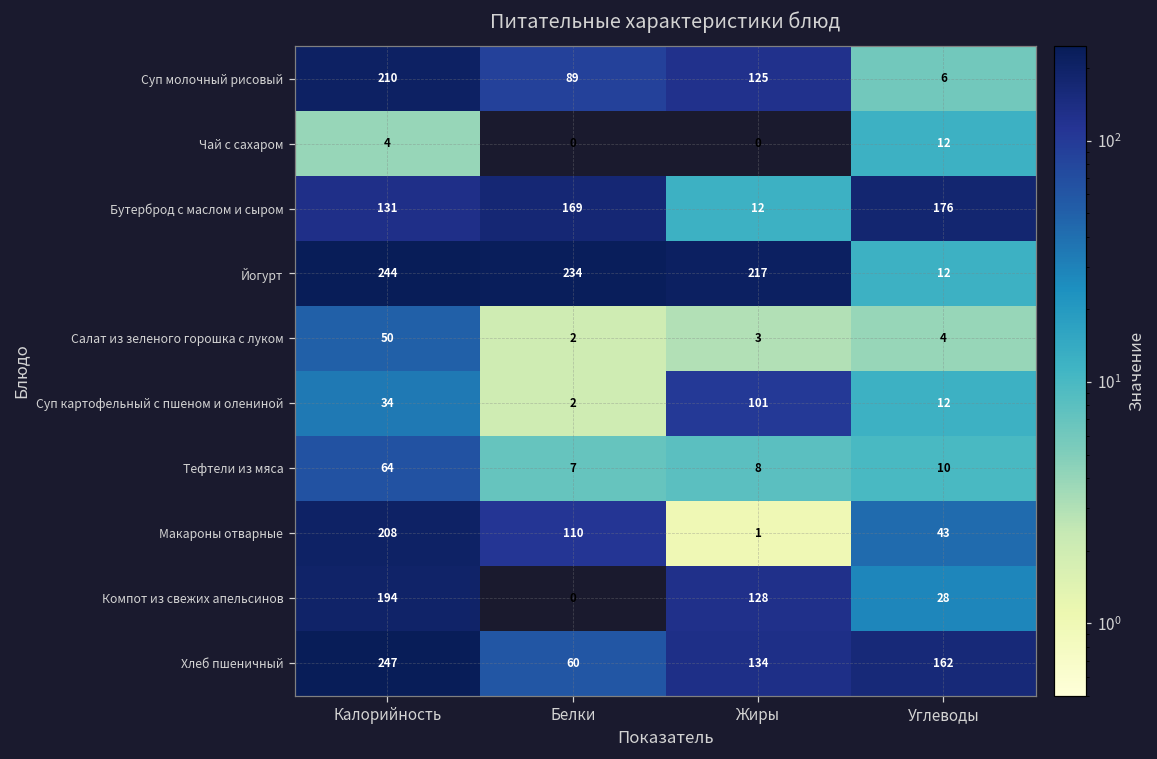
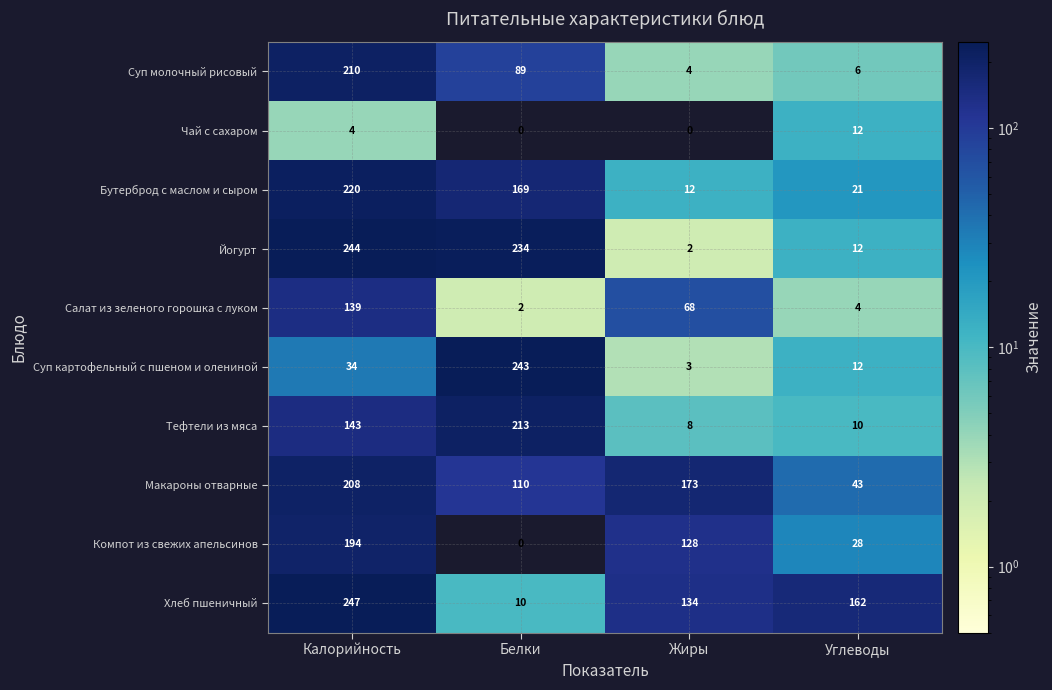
  {
    "Суп молочный рисовый": {
      "Калорийность": 210,
      "Белки": 89,
-     "Жиры": 125,
+     "Жиры": 4,
      "Углеводы": 6
    },
    "Чай с сахаром": {
      "Калорийность": 4,
      "Углеводы": 12
    },
    "Бутерброд с маслом и сыром": {
-     "Калорийность": 131,
+     "Калорийность": 220,
      "Белки": 169,
      "Жиры": 12,
-     "Углеводы": 176
+     "Углеводы": 21
    },
    "Йогурт": {
      "Калорийность": 244,
      "Белки": 234,
-     "Жиры": 217,
+     "Жиры": 2,
      "Углеводы": 12
    },
    "Салат из зеленого горошка с луком": {
-     "Калорийность": 50,
+     "Калорийность": 139,
      "Белки": 2,
-     "Жиры": 3,
+     "Жиры": 68,
      "Углеводы": 4
    },
    "Суп картофельный с пшеном и олениной": {
      "Калорийность": 34,
-     "Белки": 2,
-     "Жиры": 101,
+     "Белки": 243,
+     "Жиры": 3,
      "Углеводы": 12
    },
    "Тефтели из мяса": {
-     "Калорийность": 64,
-     "Белки": 7,
+     "Калорийность": 143,
+     "Белки": 213,
      "Жиры": 8,
      "Углеводы": 10
    },
    "Макароны отварные": {
      "Калорийность": 208,
      "Белки": 110,
-     "Жиры": 1,
+     "Жиры": 173,
      "Углеводы": 43
    },
    "Компот из свежих апельсинов": {
      "Калорийность": 194,
      "Жиры": 128,
      "Углеводы": 28
    },
    "Хлеб пшеничный": {
      "Калорийность": 247,
-     "Белки": 60,
+     "Белки": 10,
      "Жиры": 134,
      "Углеводы": 162
    }
  }
